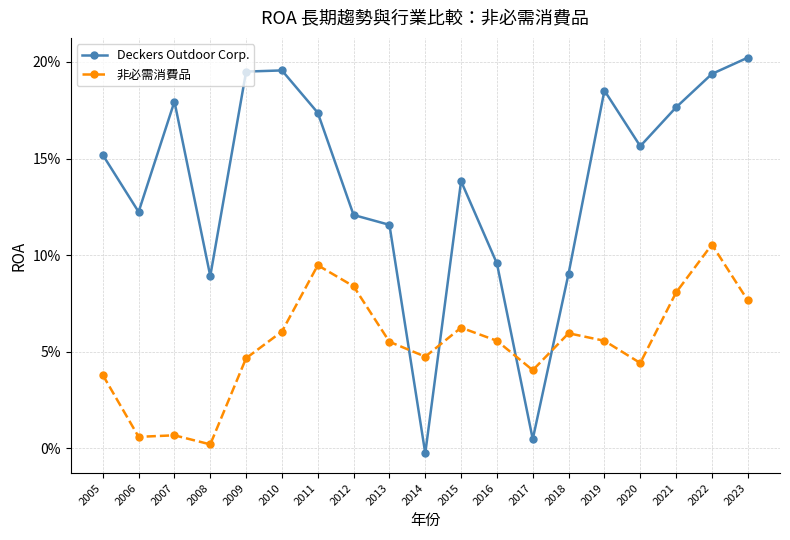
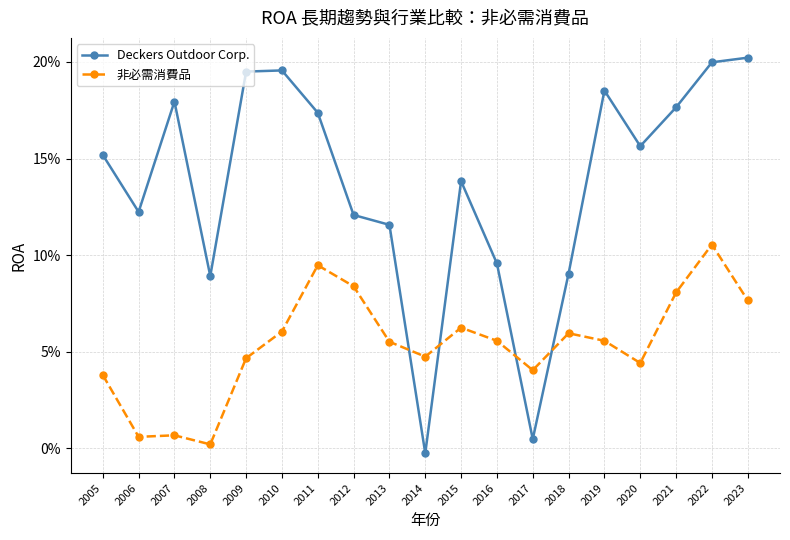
  {
    "Deckers Outdoor Corp.": {
      "2005": "15.2%",
      "2006": "12.2%",
      "2007": "18.0%",
      "2008": "8.9%",
      "2010": "19.6%",
      "2011": "17.4%",
      "2012": "12.1%",
      "2013": "11.6%",
      "2014": "-0.3%",
      "2015": "13.8%",
      "2016": "9.6%",
      "2017": "0.5%",
      "2018": "9.0%",
      "2019": "18.5%",
      "2020": "15.6%",
      "2021": "17.7%",
-     "2022": "19.4%",
+     "2022": "20.0%",
      "2023": "20.2%"
    },
    "非必需消費品": {
      "2005": "3.8%",
      "2006": "0.6%",
      "2007": "0.7%",
      "2008": "0.2%",
      "2009": "4.7%",
      "2010": "6.1%",
      "2011": "9.5%",
      "2012": "8.4%",
      "2013": "5.5%",
      "2014": "4.8%",
      "2015": "6.3%",
      "2016": "5.6%",
      "2017": "4.1%",
      "2018": "6.0%",
      "2019": "5.6%",
      "2020": "4.4%",
      "2021": "8.1%",
      "2022": "10.5%",
      "2023": "7.7%"
    }
  }
